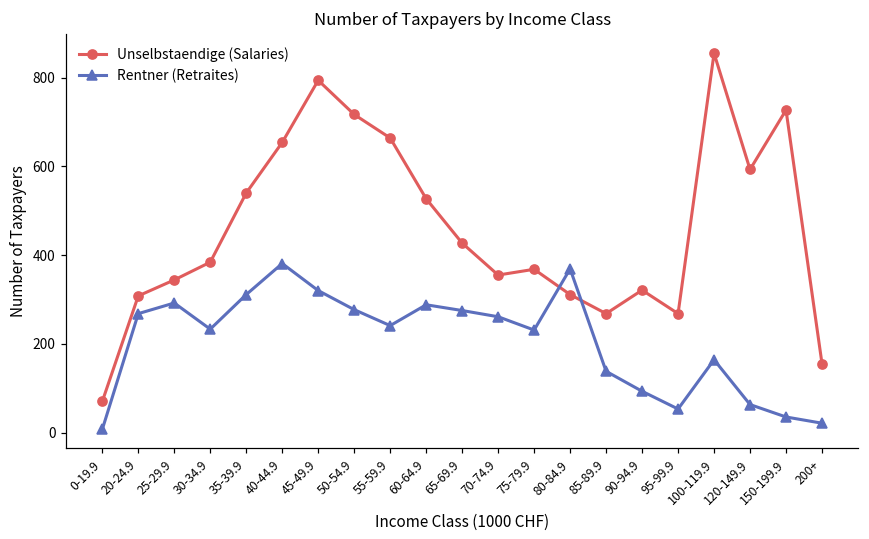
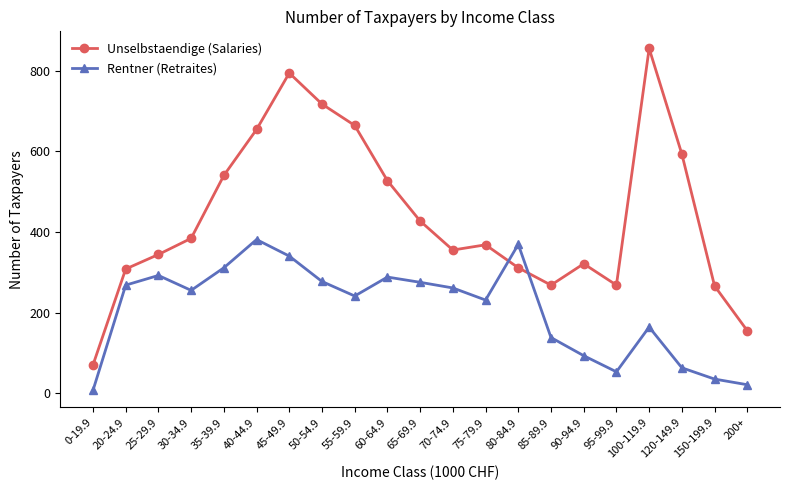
  {
    "Unselbstaendige (Salaries)": {
      "0-19.9": 70,
      "20-24.9": 310,
      "25-29.9": 340,
      "30-34.9": 380,
      "35-39.9": 540,
      "40-44.9": 650,
      "45-49.9": 790,
      "50-54.9": 720,
      "55-59.9": 660,
      "60-64.9": 530,
      "65-69.9": 430,
      "70-74.9": 360,
      "75-79.9": 370,
      "80-84.9": 310,
      "85-89.9": 270,
      "90-94.9": 320,
      "95-99.9": 270,
      "100-119.9": 860,
      "120-149.9": 590,
-     "150-199.9": 730,
+     "150-199.9": 270,
      "200+": 160
    },
    "Rentner (Retraites)": {
      "0-19.9": 10,
      "20-24.9": 270,
      "25-29.9": 290,
-     "30-34.9": 230,
+     "30-34.9": 260,
      "35-39.9": 310,
      "40-44.9": 380,
-     "45-49.9": 320,
+     "45-49.9": 340,
      "50-54.9": 280,
      "55-59.9": 240,
      "60-64.9": 290,
      "65-69.9": 280,
      "70-74.9": 260,
      "75-79.9": 230,
      "80-84.9": 370,
      "85-89.9": 140,
      "90-94.9": 90,
      "95-99.9": 50,
      "100-119.9": 160,
      "120-149.9": 60,
      "150-199.9": 40,
      "200+": 20
    }
  }
